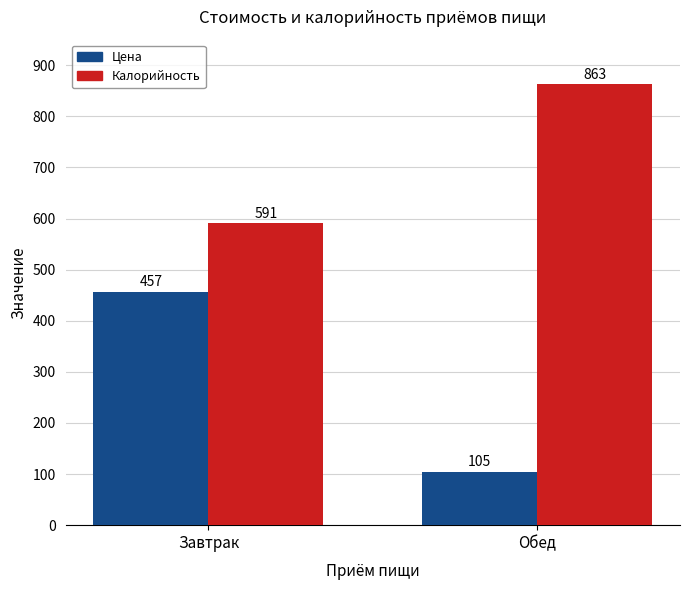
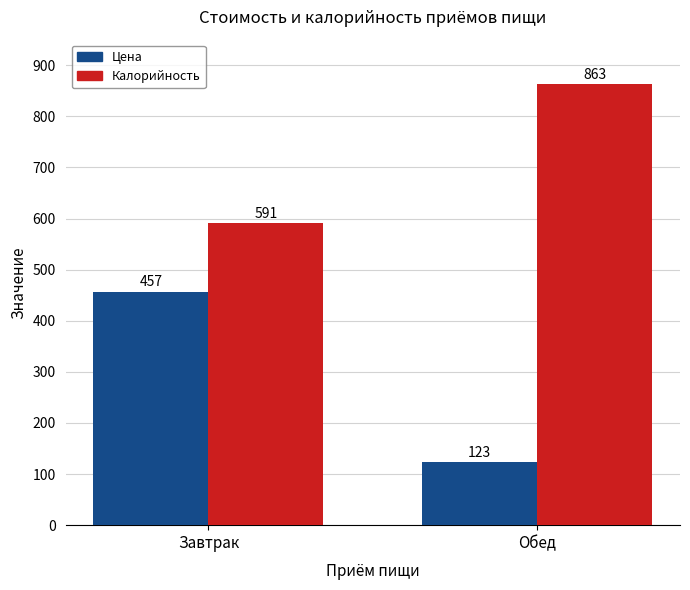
  {
    "Цена": {
      "Завтрак": 457,
-     "Обед": 105
+     "Обед": 123
    },
    "Калорийность": {
      "Завтрак": 591,
      "Обед": 863
    }
  }
